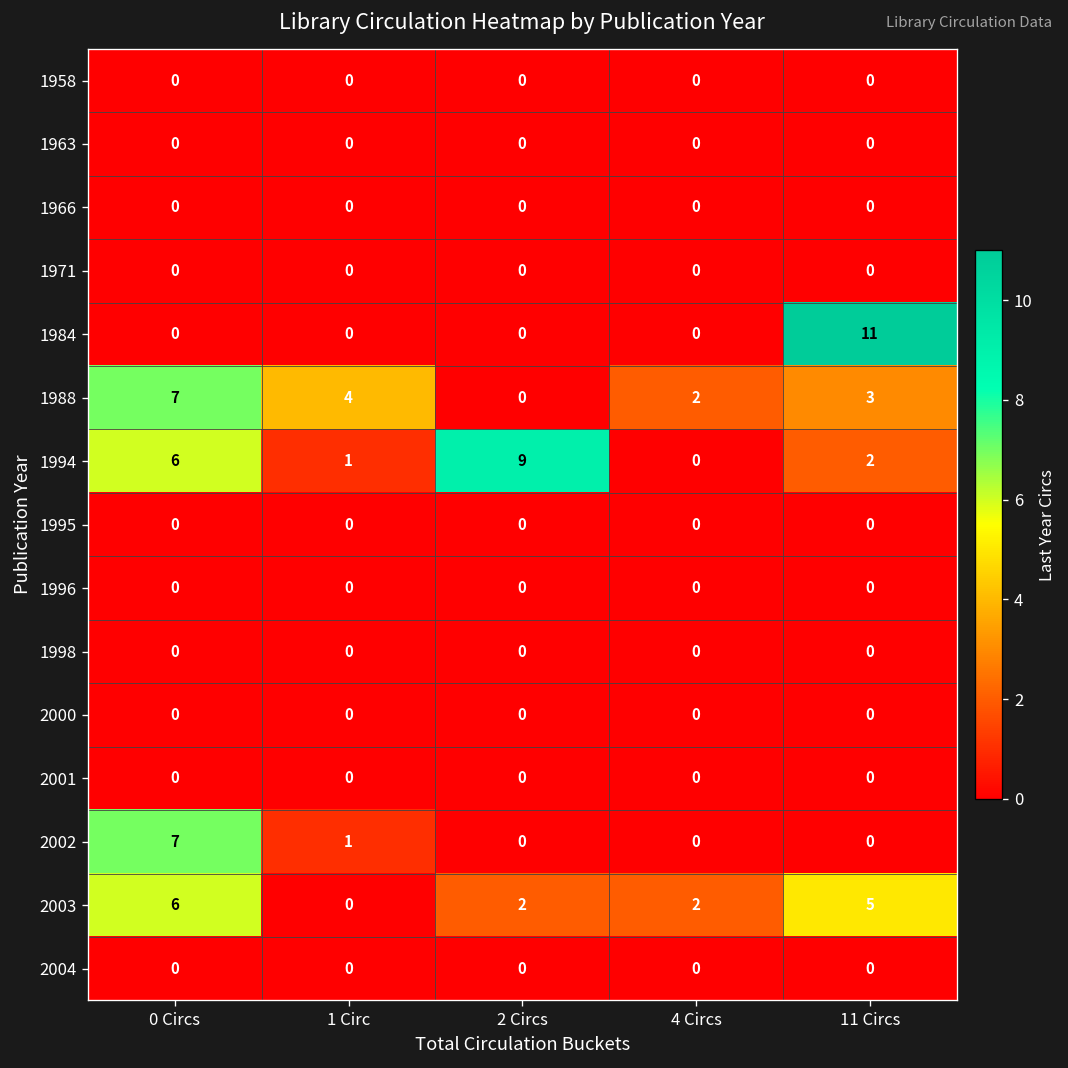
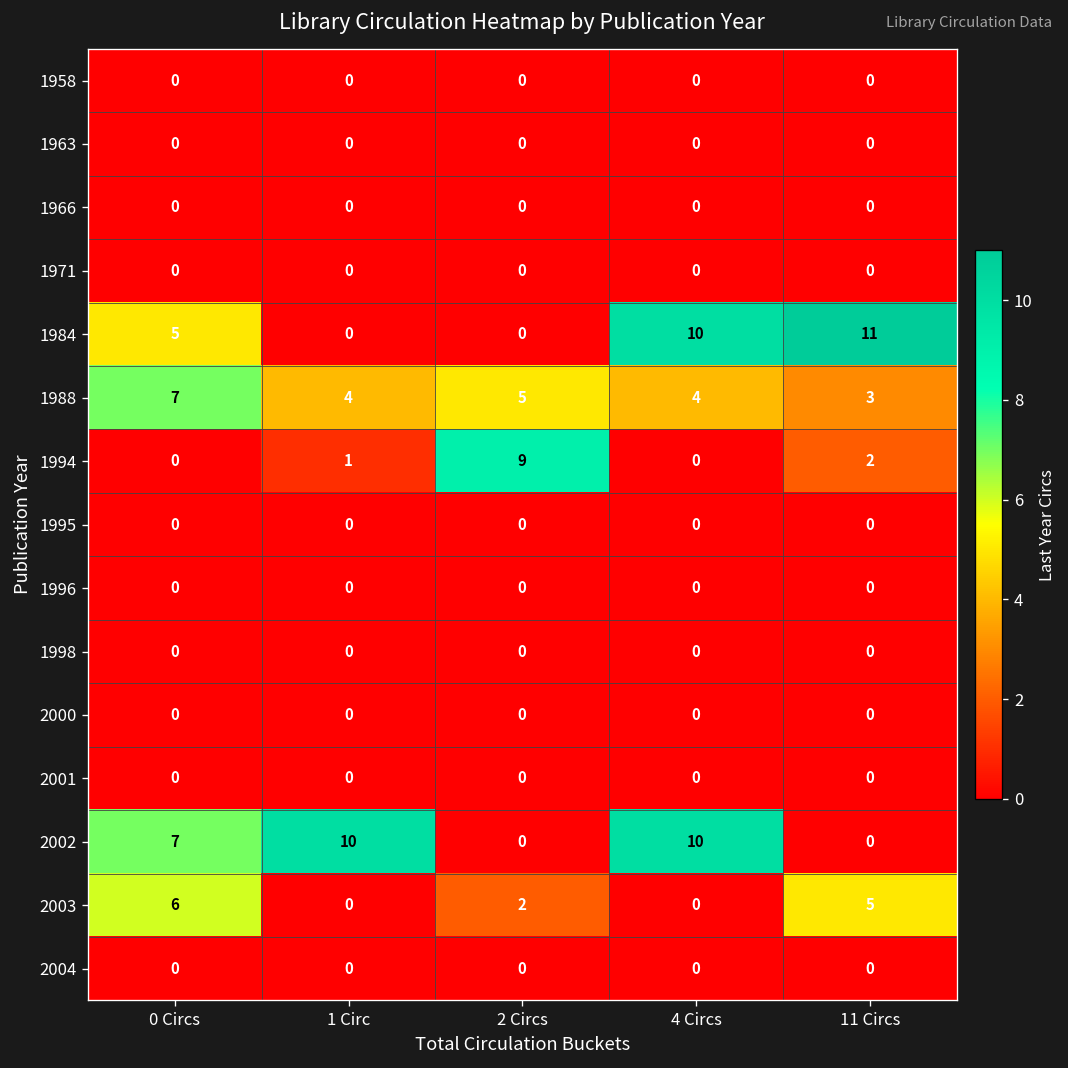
  {
    "1958": {
      "0 Circs": 0,
      "1 Circ": 0,
      "2 Circs": 0,
      "4 Circs": 0,
      "11 Circs": 0
    },
    "1963": {
      "0 Circs": 0,
      "1 Circ": 0,
      "2 Circs": 0,
      "4 Circs": 0,
      "11 Circs": 0
    },
    "1966": {
      "0 Circs": 0,
      "1 Circ": 0,
      "2 Circs": 0,
      "4 Circs": 0,
      "11 Circs": 0
    },
    "1971": {
      "0 Circs": 0,
      "1 Circ": 0,
      "2 Circs": 0,
      "4 Circs": 0,
      "11 Circs": 0
    },
    "1984": {
-     "0 Circs": 0,
+     "0 Circs": 5,
      "1 Circ": 0,
      "2 Circs": 0,
-     "4 Circs": 0,
+     "4 Circs": 10,
      "11 Circs": 11
    },
    "1988": {
      "0 Circs": 7,
      "1 Circ": 4,
-     "2 Circs": 0,
-     "4 Circs": 2,
+     "2 Circs": 5,
+     "4 Circs": 4,
      "11 Circs": 3
    },
    "1994": {
-     "0 Circs": 6,
+     "0 Circs": 0,
      "1 Circ": 1,
      "2 Circs": 9,
      "4 Circs": 0,
      "11 Circs": 2
    },
    "1995": {
      "0 Circs": 0,
      "1 Circ": 0,
      "2 Circs": 0,
      "4 Circs": 0,
      "11 Circs": 0
    },
    "1996": {
      "0 Circs": 0,
      "1 Circ": 0,
      "2 Circs": 0,
      "4 Circs": 0,
      "11 Circs": 0
    },
    "1998": {
      "0 Circs": 0,
      "1 Circ": 0,
      "2 Circs": 0,
      "4 Circs": 0,
      "11 Circs": 0
    },
    "2000": {
      "0 Circs": 0,
      "1 Circ": 0,
      "2 Circs": 0,
      "4 Circs": 0,
      "11 Circs": 0
    },
    "2001": {
      "0 Circs": 0,
      "1 Circ": 0,
      "2 Circs": 0,
      "4 Circs": 0,
      "11 Circs": 0
    },
    "2002": {
      "0 Circs": 7,
-     "1 Circ": 1,
+     "1 Circ": 10,
      "2 Circs": 0,
-     "4 Circs": 0,
+     "4 Circs": 10,
      "11 Circs": 0
    },
    "2003": {
      "0 Circs": 6,
      "1 Circ": 0,
      "2 Circs": 2,
-     "4 Circs": 2,
+     "4 Circs": 0,
      "11 Circs": 5
    },
    "2004": {
      "0 Circs": 0,
      "1 Circ": 0,
      "2 Circs": 0,
      "4 Circs": 0,
      "11 Circs": 0
    }
  }
